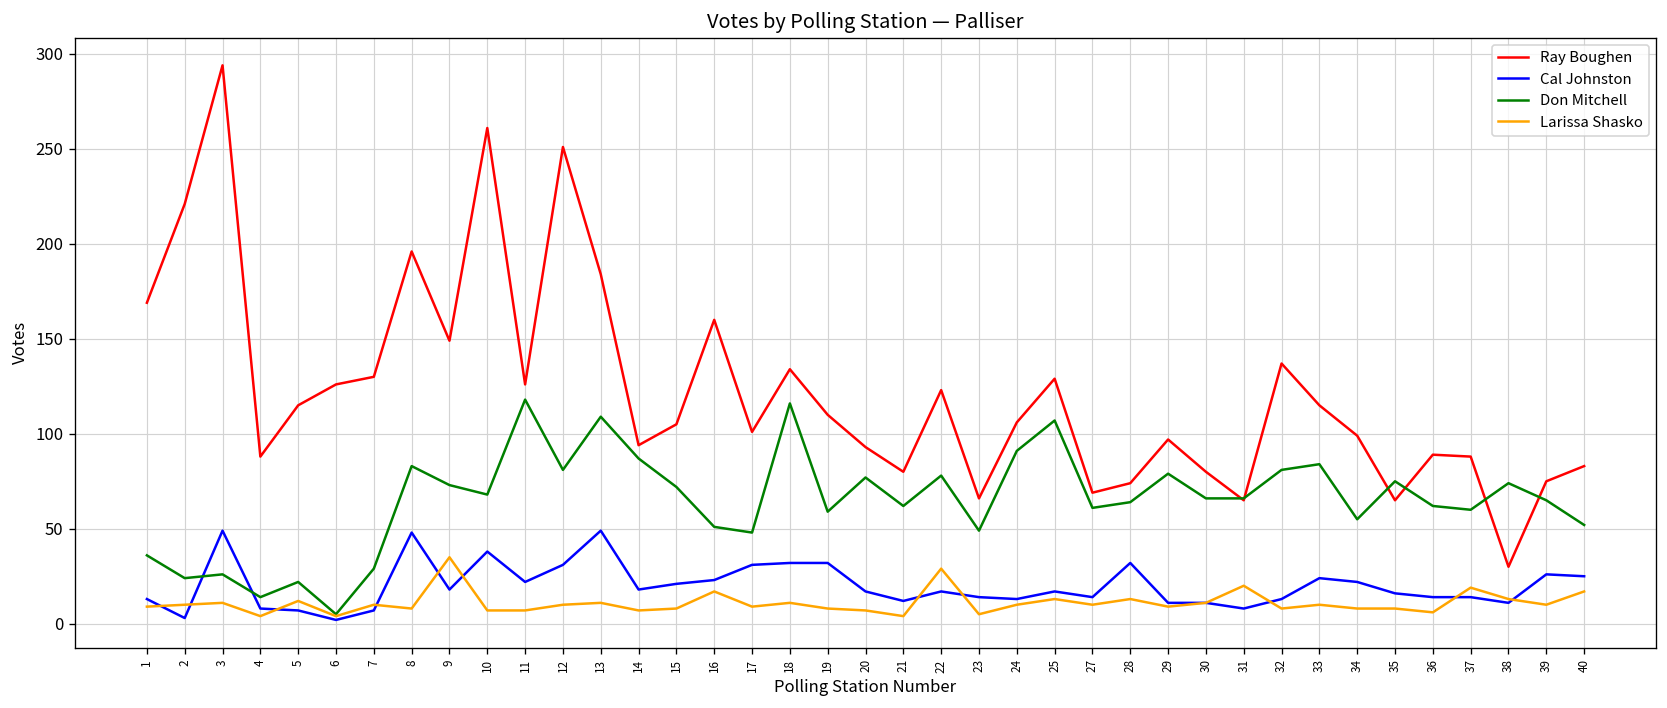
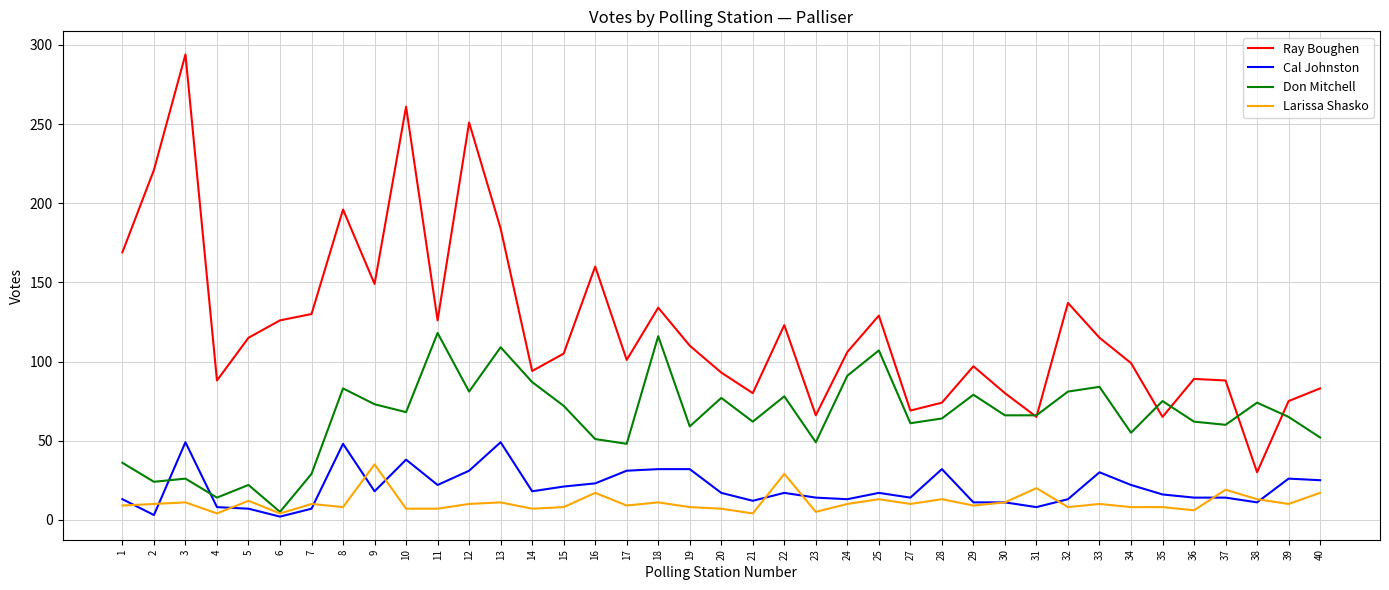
  {
    "Ray Boughen": {
      "1": 169,
      "2": 221,
      "3": 294,
      "4": 88,
      "5": 115,
      "6": 126,
      "7": 130,
      "8": 196,
      "9": 149,
      "10": 261,
      "11": 126,
      "12": 251,
      "13": 184,
      "14": 94,
      "15": 105,
      "16": 160,
      "17": 101,
      "18": 134,
      "19": 110,
      "20": 93,
      "21": 80,
      "22": 123,
      "23": 66,
      "24": 106,
      "25": 129,
      "27": 69,
      "28": 74,
      "29": 97,
      "30": 80,
      "32": 137,
      "33": 115,
      "34": 99,
      "35": 65,
      "36": 89,
      "37": 88,
      "38": 30,
      "39": 75,
      "40": 83
    },
    "Cal Johnston": {
      "1": 13,
      "2": 3,
      "3": 49,
      "4": 8,
      "5": 7,
      "6": 2,
      "7": 7,
      "8": 48,
      "9": 18,
      "10": 38,
      "11": 22,
      "12": 31,
      "13": 49,
      "14": 18,
      "15": 21,
      "16": 23,
      "17": 31,
      "18": 32,
      "19": 32,
      "20": 17,
      "21": 12,
      "22": 17,
      "23": 14,
      "24": 13,
      "25": 17,
      "27": 14,
      "28": 32,
      "29": 11,
      "31": 8,
      "32": 13,
-     "33": 24,
+     "33": 30,
      "34": 22,
      "35": 16,
      "36": 14,
      "37": 14,
      "38": 11,
      "39": 26,
      "40": 25
    },
    "Don Mitchell": {
      "1": 36,
      "2": 24,
      "3": 26,
      "4": 14,
      "5": 22,
      "7": 29,
      "8": 83,
      "9": 73,
      "10": 68,
      "11": 118,
      "12": 81,
      "13": 109,
      "14": 87,
      "15": 72,
      "16": 51,
      "17": 48,
      "18": 116,
      "19": 59,
      "20": 77,
      "21": 62,
      "22": 78,
      "23": 49,
      "24": 91,
      "25": 107,
      "27": 61,
      "28": 64,
      "29": 79,
      "30": 66,
      "32": 81,
      "33": 84,
      "34": 55,
      "35": 75,
      "36": 62,
      "37": 60,
      "38": 74,
      "39": 65,
      "40": 52
    },
    "Larissa Shasko": {
      "1": 9,
      "2": 10,
      "3": 11,
      "4": 4,
      "5": 12,
      "7": 10,
      "8": 8,
      "9": 35,
      "10": 7,
      "11": 7,
      "12": 10,
      "13": 11,
      "14": 7,
      "15": 8,
      "16": 17,
      "17": 9,
      "18": 11,
      "19": 8,
      "20": 7,
      "21": 4,
      "22": 29,
      "23": 5,
      "24": 10,
      "25": 13,
      "27": 10,
      "28": 13,
      "29": 9,
      "31": 20,
      "32": 8,
      "33": 10,
      "34": 8,
      "35": 8,
      "36": 6,
      "37": 19,
      "38": 13,
      "39": 10,
      "40": 17
    }
  }
